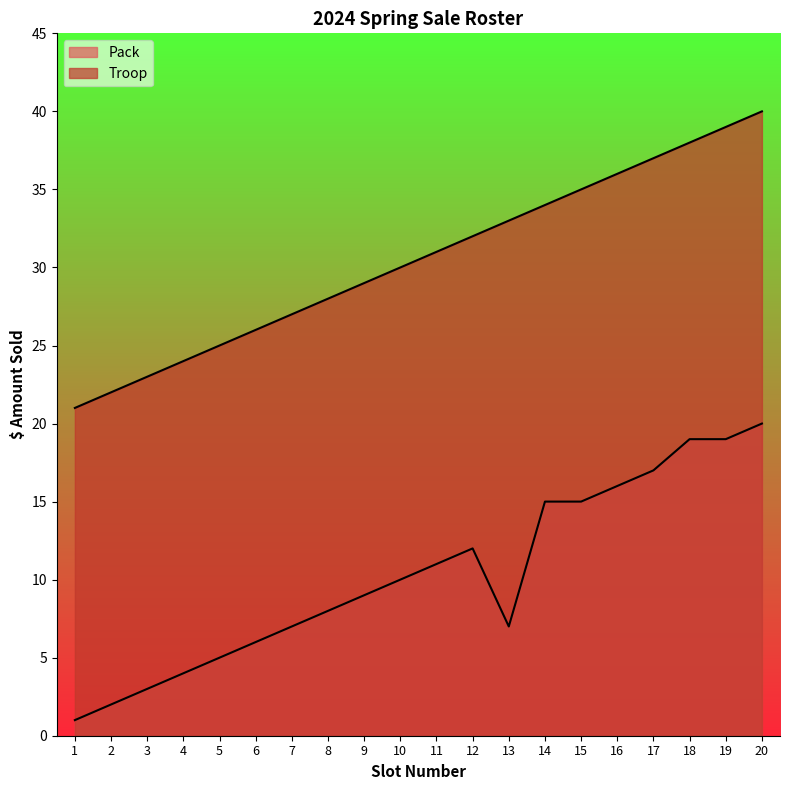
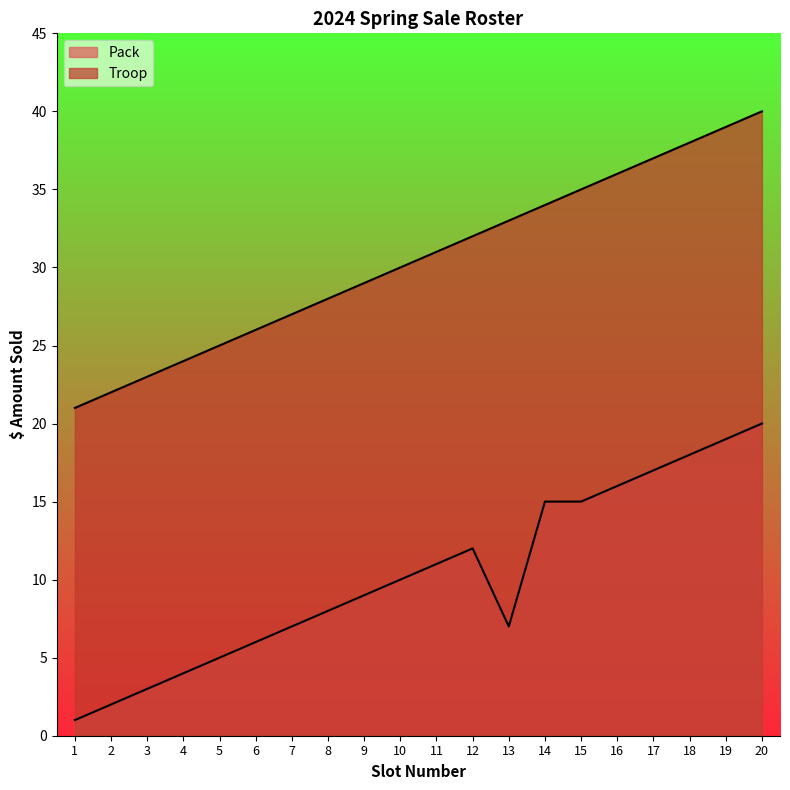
  {
    "Pack": {
      "1": 1,
      "2": 2,
      "3": 3,
      "4": 4,
      "5": 5,
      "6": 6,
      "7": 7,
      "8": 8,
      "9": 9,
      "10": 10,
      "11": 11,
      "12": 12,
      "13": 7,
      "14": 15,
      "15": 15,
      "16": 16,
      "17": 17,
-     "18": 19,
+     "18": 18,
      "19": 19,
      "20": 20
    },
    "Troop": {
      "1": 21,
      "2": 22,
      "3": 23,
      "4": 24,
      "5": 25,
      "6": 26,
      "7": 27,
      "8": 28,
      "9": 29,
      "10": 30,
      "11": 31,
      "12": 32,
      "13": 33,
      "14": 34,
      "15": 35,
      "16": 36,
      "17": 37,
      "18": 38,
      "19": 39,
      "20": 40
    }
  }
